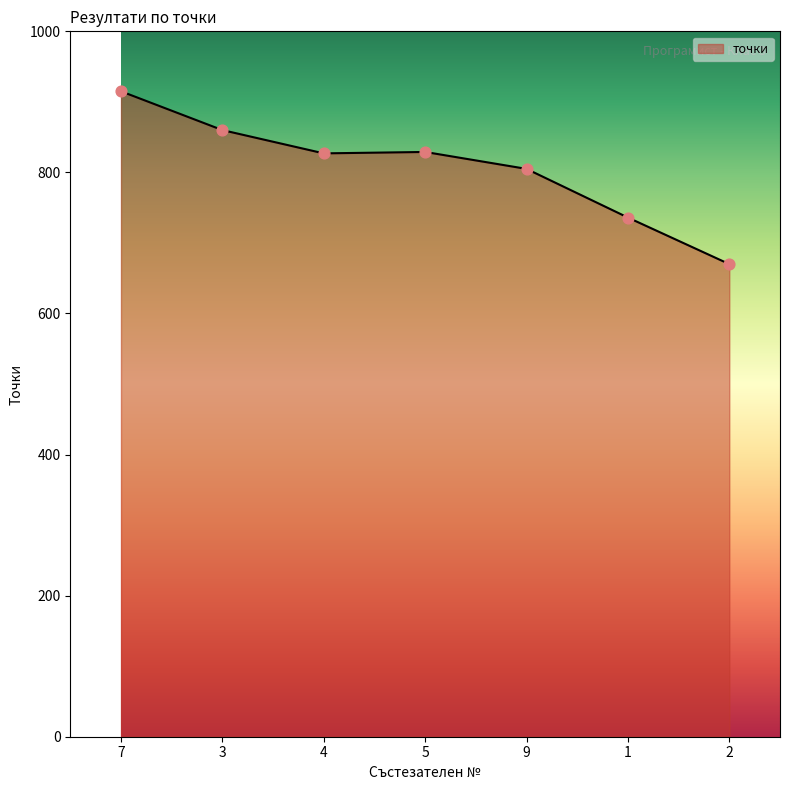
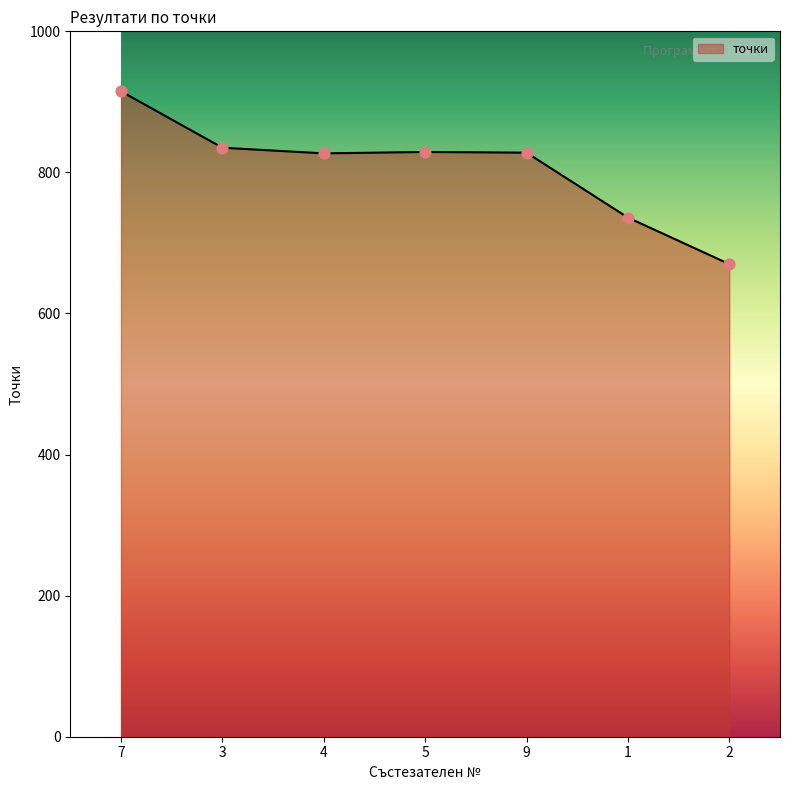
  {
    "7": 920,
-   "3": 860,
+   "3": 840,
    "4": 830,
    "5": 830,
-   "9": 810,
+   "9": 830,
    "1": 740,
    "2": 670
  }
